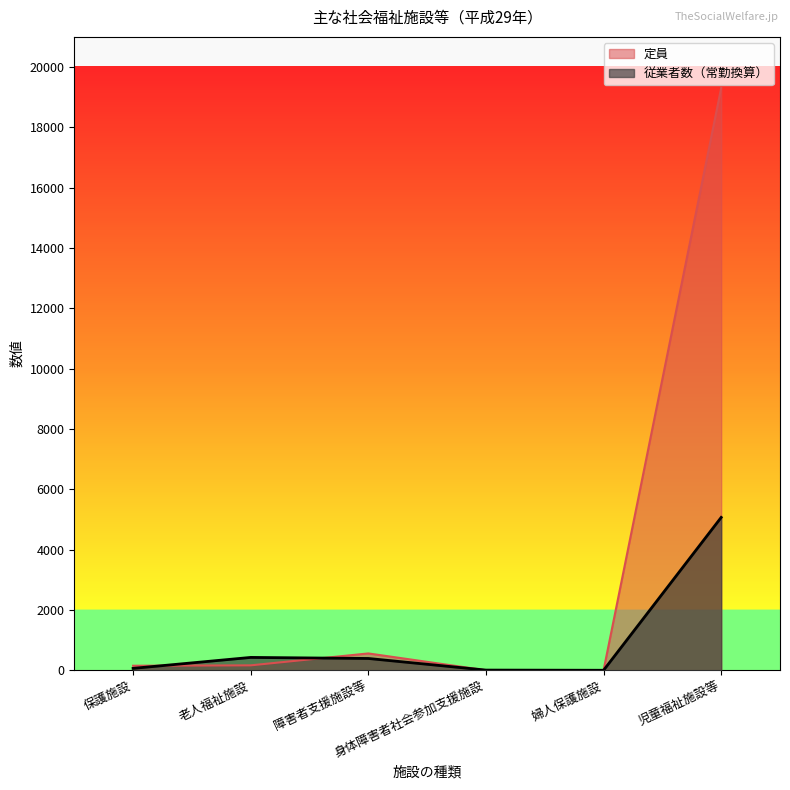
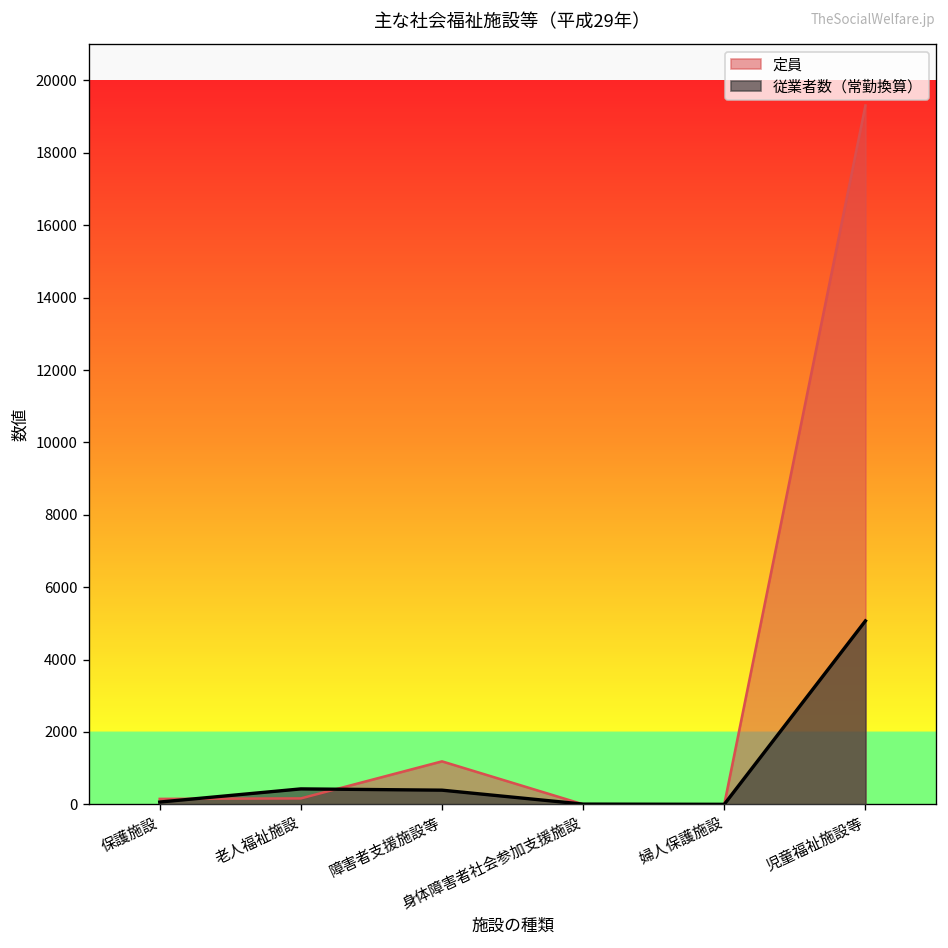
  {
    "定員": {
      "保護施設": 200,
      "老人福祉施設": 200,
-     "障害者支援施設等": 600,
+     "障害者支援施設等": 1200,
      "児童福祉施設等": 19300
    },
    "従業者数（常勤換算）": {
      "保護施設": 100,
      "老人福祉施設": 400,
      "障害者支援施設等": 400,
      "児童福祉施設等": 5100
    }
  }
